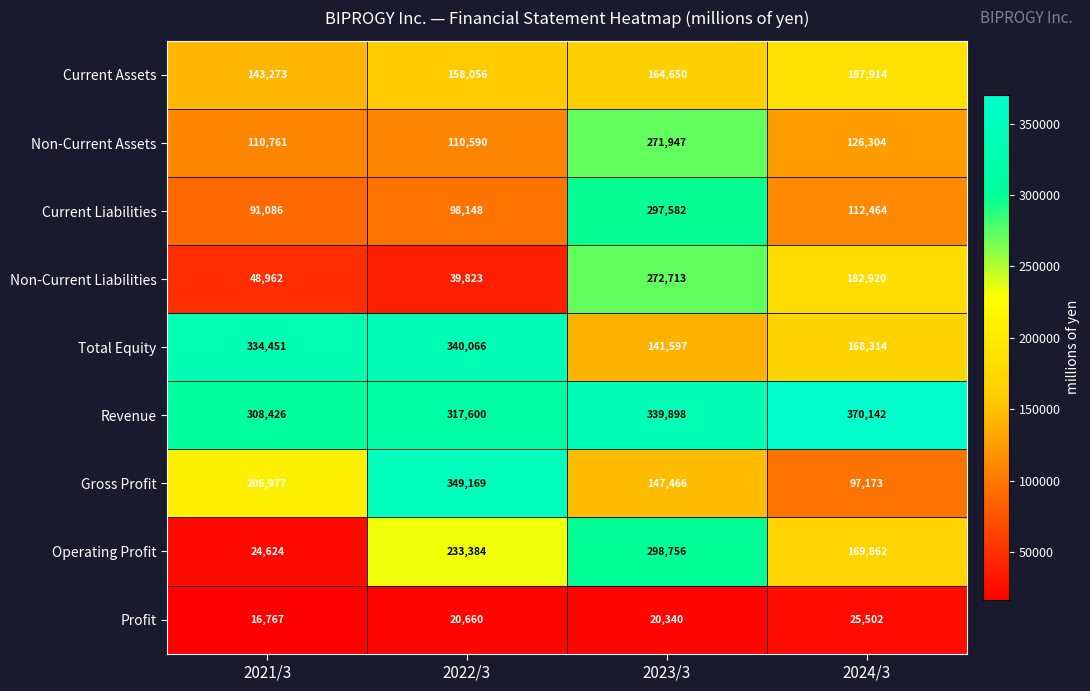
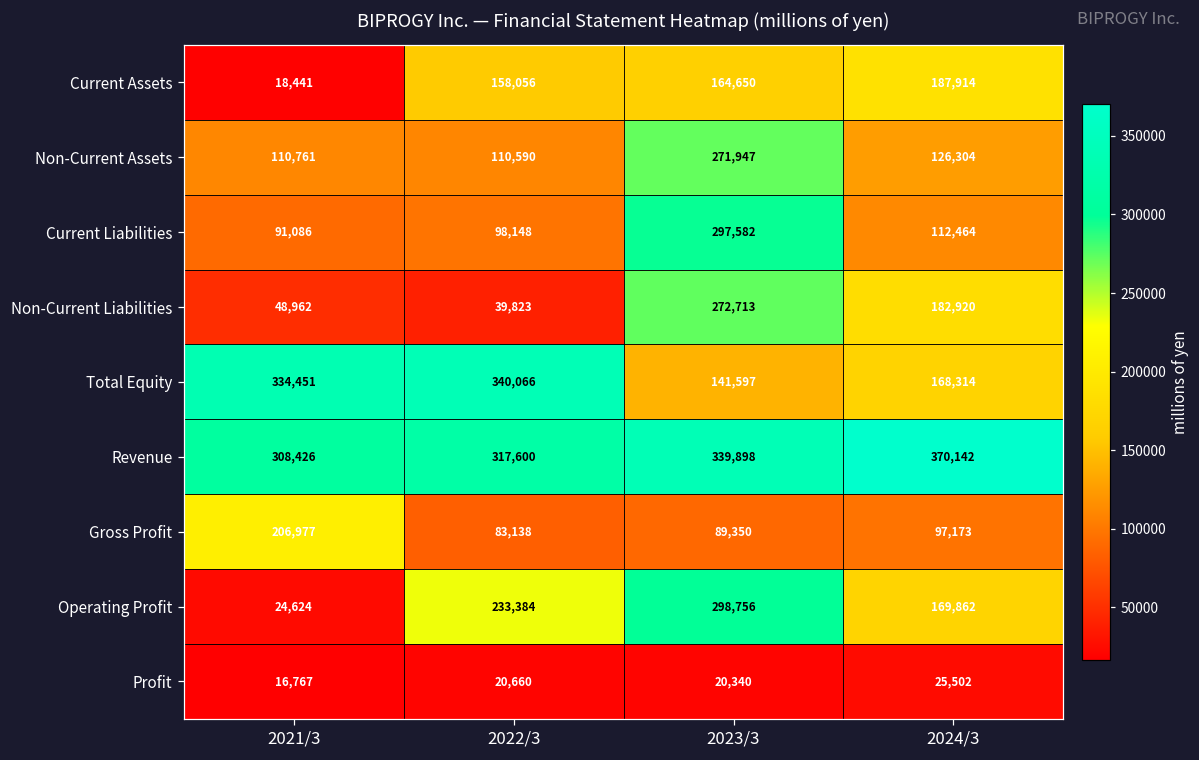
  {
    "Current Assets": {
-     "2021/3": "143,273",
+     "2021/3": "18,441",
      "2022/3": "158,056",
      "2023/3": "164,650",
      "2024/3": "187,914"
    },
    "Non-Current Assets": {
      "2021/3": "110,761",
      "2022/3": "110,590",
      "2023/3": "271,947",
      "2024/3": "126,304"
    },
    "Current Liabilities": {
      "2021/3": "91,086",
      "2022/3": "98,148",
      "2023/3": "297,582",
      "2024/3": "112,464"
    },
    "Non-Current Liabilities": {
      "2021/3": "48,962",
      "2022/3": "39,823",
      "2023/3": "272,713",
      "2024/3": "182,920"
    },
    "Total Equity": {
      "2021/3": "334,451",
      "2022/3": "340,066",
      "2023/3": "141,597",
      "2024/3": "168,314"
    },
    "Revenue": {
      "2021/3": "308,426",
      "2022/3": "317,600",
      "2023/3": "339,898",
      "2024/3": "370,142"
    },
    "Gross Profit": {
      "2021/3": "206,977",
-     "2022/3": "349,169",
-     "2023/3": "147,466",
+     "2022/3": "83,138",
+     "2023/3": "89,350",
      "2024/3": "97,173"
    },
    "Operating Profit": {
      "2021/3": "24,624",
      "2022/3": "233,384",
      "2023/3": "298,756",
      "2024/3": "169,862"
    },
    "Profit": {
      "2021/3": "16,767",
      "2022/3": "20,660",
      "2023/3": "20,340",
      "2024/3": "25,502"
    }
  }
